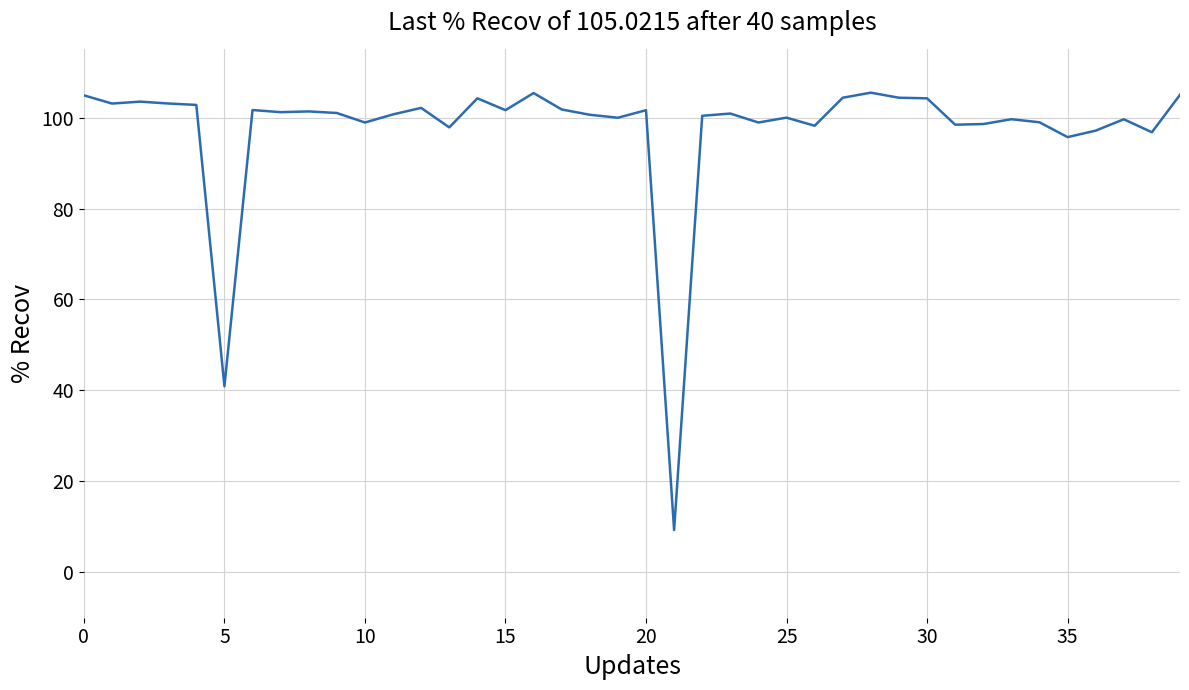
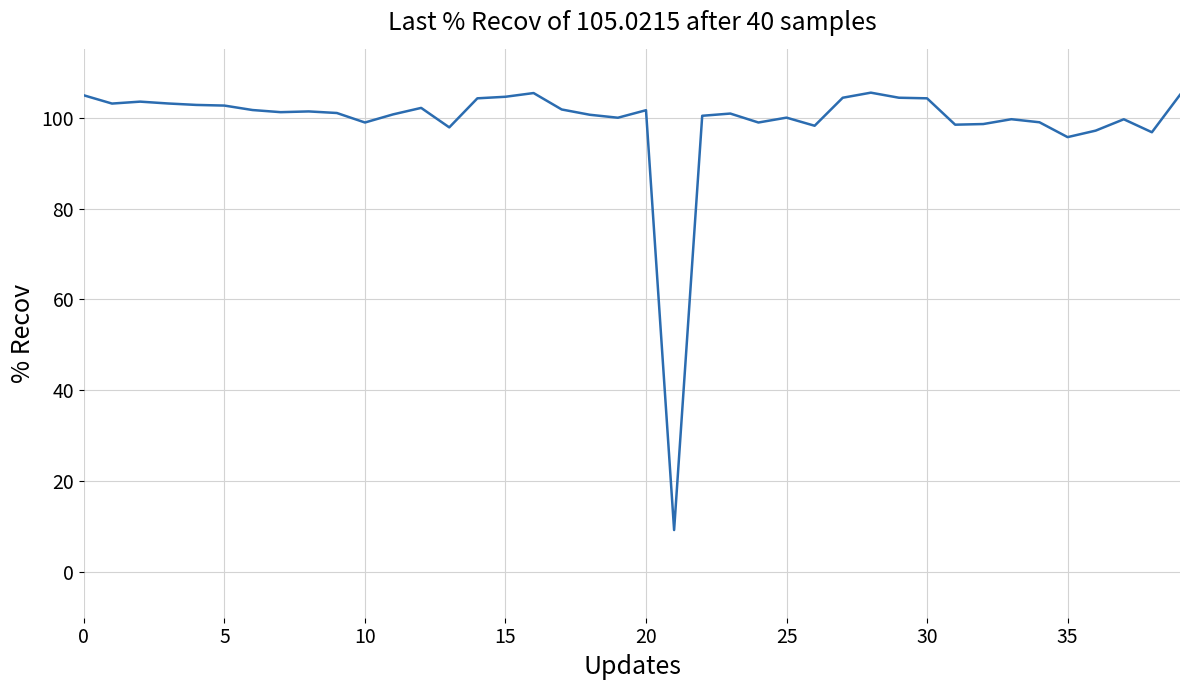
  {
    "0": 105,
-   "5": 41,
+   "5": 103,
    "10": 99,
-   "15": 102,
+   "15": 105,
    "20": 102,
    "25": 100,
    "30": 104,
    "35": 96
  }
